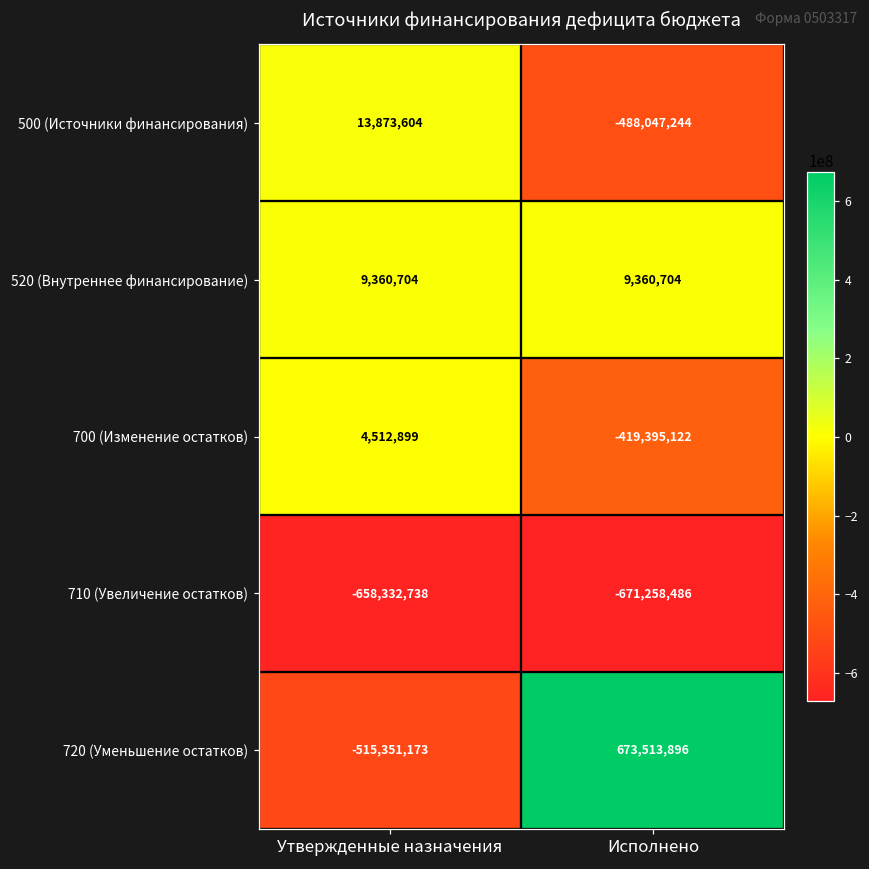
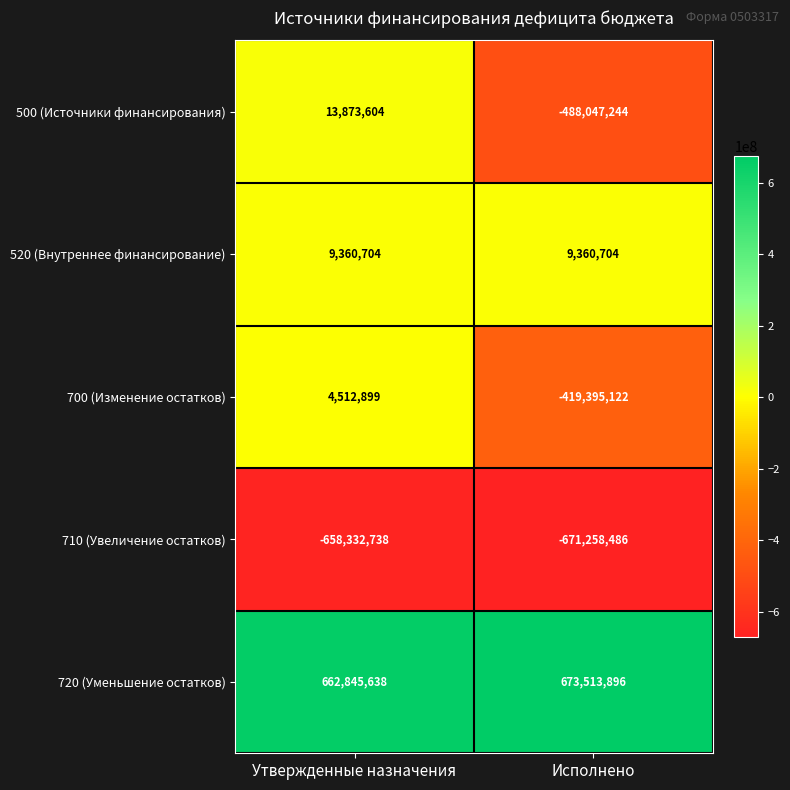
  {
    "500 (Источники финансирования)": {
      "Утвержденные назначения": "13,873,604",
      "Исполнено": "-488,047,244"
    },
    "520 (Внутреннее финансирование)": {
      "Утвержденные назначения": "9,360,704",
      "Исполнено": "9,360,704"
    },
    "700 (Изменение остатков)": {
      "Утвержденные назначения": "4,512,899",
      "Исполнено": "-419,395,122"
    },
    "710 (Увеличение остатков)": {
      "Утвержденные назначения": "-658,332,738",
      "Исполнено": "-671,258,486"
    },
    "720 (Уменьшение остатков)": {
-     "Утвержденные назначения": "-515,351,173",
+     "Утвержденные назначения": "662,845,638",
      "Исполнено": "673,513,896"
    }
  }
